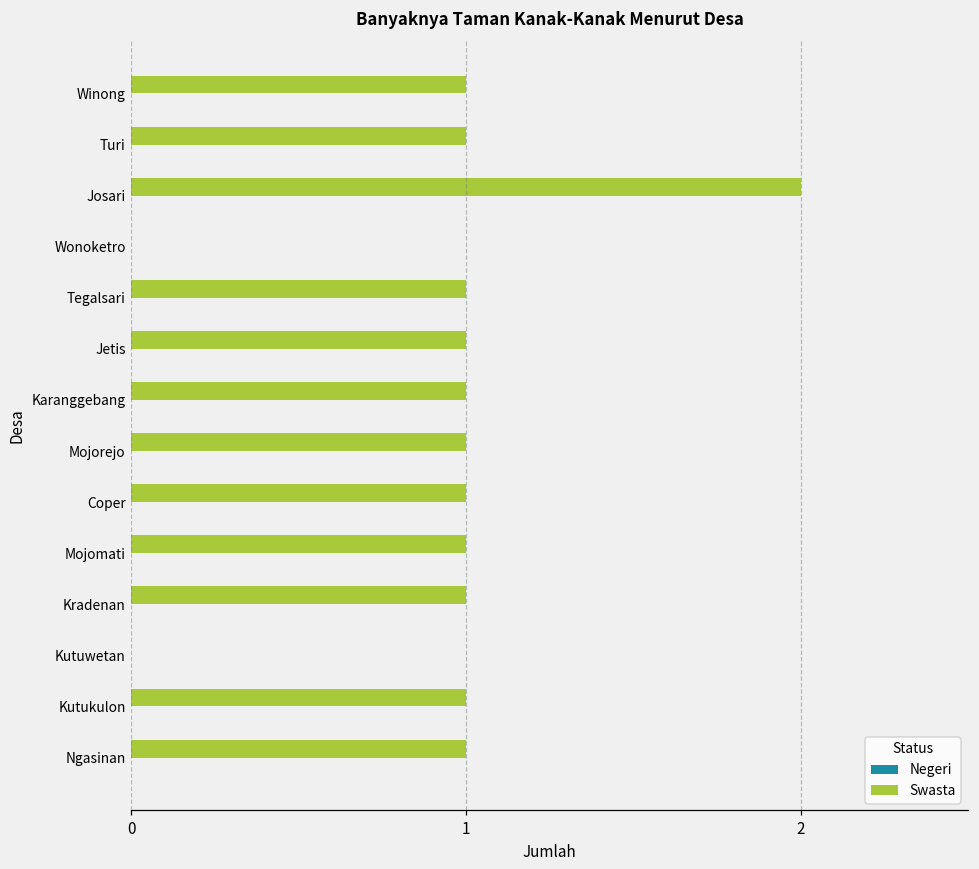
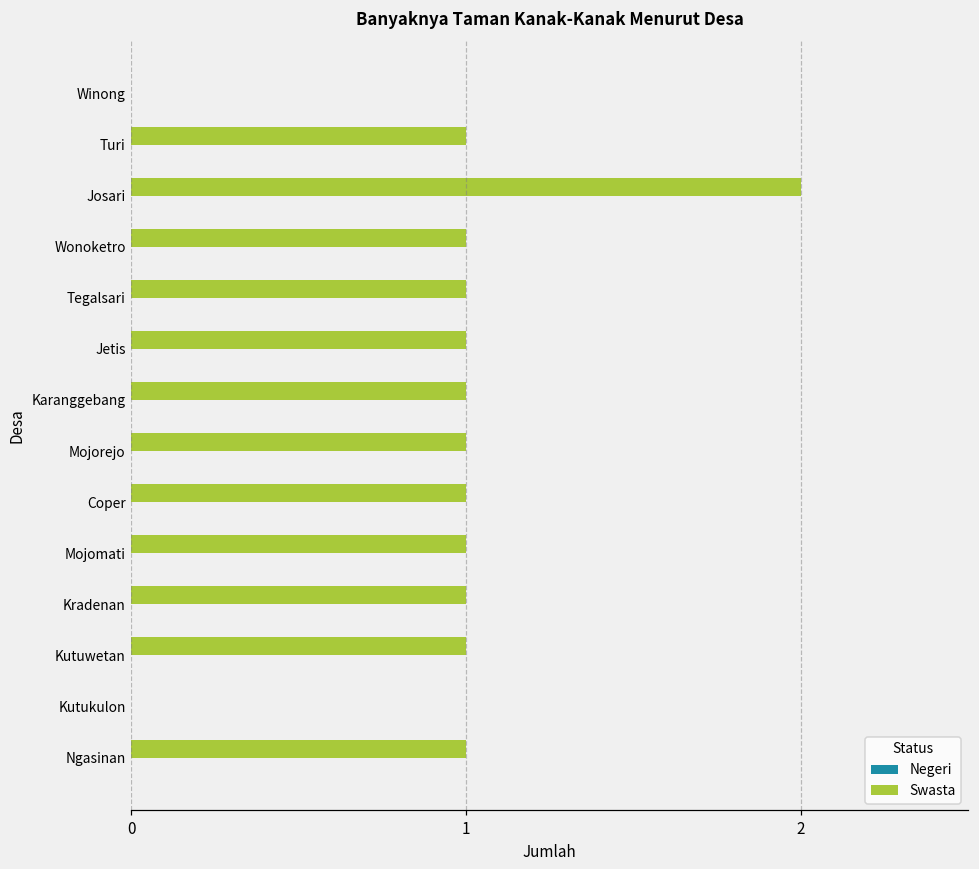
  {
    "Negeri": {
      "Winong": 0,
      "Turi": 0,
      "Josari": 0,
      "Wonoketro": 0,
      "Tegalsari": 0,
      "Jetis": 0,
      "Karanggebang": 0,
      "Mojorejo": 0,
      "Coper": 0,
      "Mojomati": 0,
      "Kradenan": 0,
      "Kutuwetan": 0,
      "Kutukulon": 0,
      "Ngasinan": 0
    },
    "Swasta": {
-     "Winong": 1,
+     "Winong": 0,
      "Turi": 1,
      "Josari": 2,
-     "Wonoketro": 0,
+     "Wonoketro": 1,
      "Tegalsari": 1,
      "Jetis": 1,
      "Karanggebang": 1,
      "Mojorejo": 1,
      "Coper": 1,
      "Mojomati": 1,
      "Kradenan": 1,
-     "Kutuwetan": 0,
-     "Kutukulon": 1,
+     "Kutuwetan": 1,
+     "Kutukulon": 0,
      "Ngasinan": 1
    }
  }
